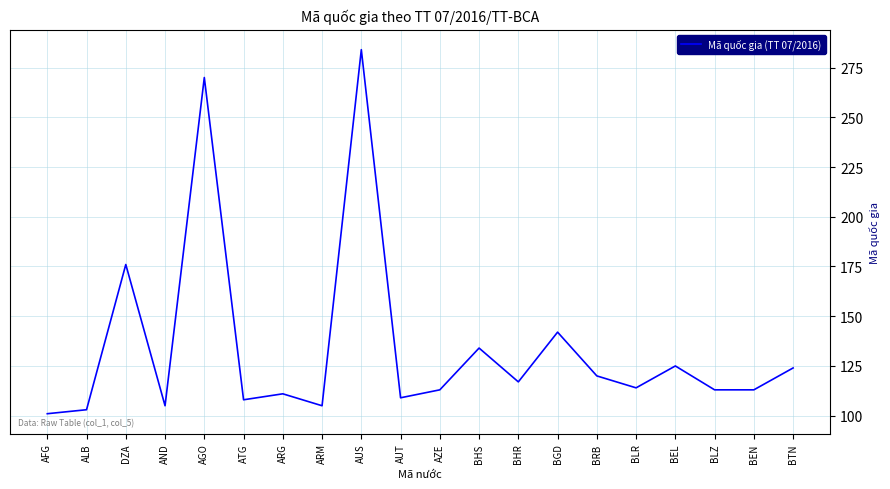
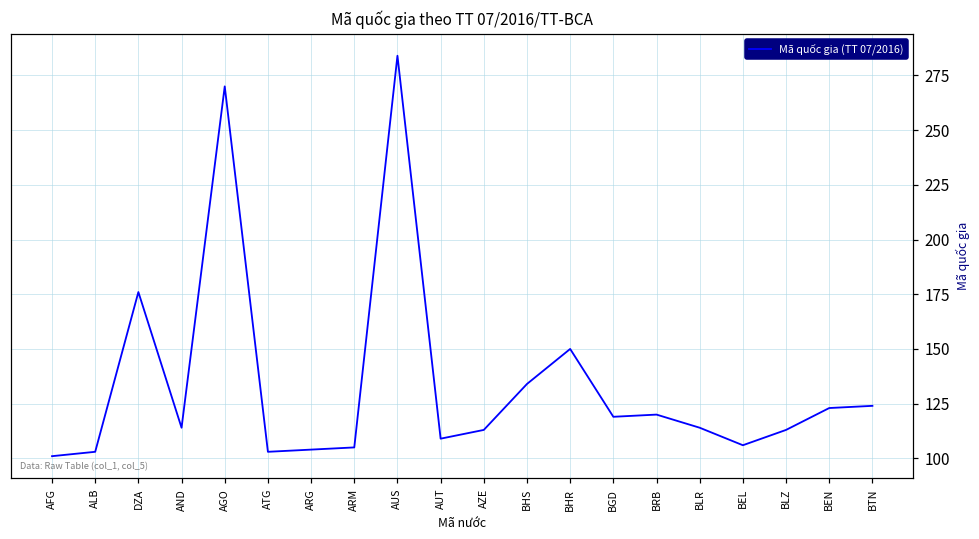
  {
    "ALB": 103,
    "DZA": 176,
-   "AND": 105,
+   "AND": 114,
    "AGO": 270,
-   "ATG": 108,
-   "ARG": 111,
+   "ATG": 103,
+   "ARG": 104,
    "ARM": 105,
    "AUS": 284,
    "AUT": 109,
    "AZE": 113,
    "BHS": 134,
-   "BHR": 117,
-   "BGD": 142,
+   "BHR": 150,
+   "BGD": 119,
    "BRB": 120,
    "BLR": 114,
-   "BEL": 125,
+   "BEL": 106,
    "BLZ": 113,
-   "BEN": 113,
+   "BEN": 123,
    "BTN": 124
  }
